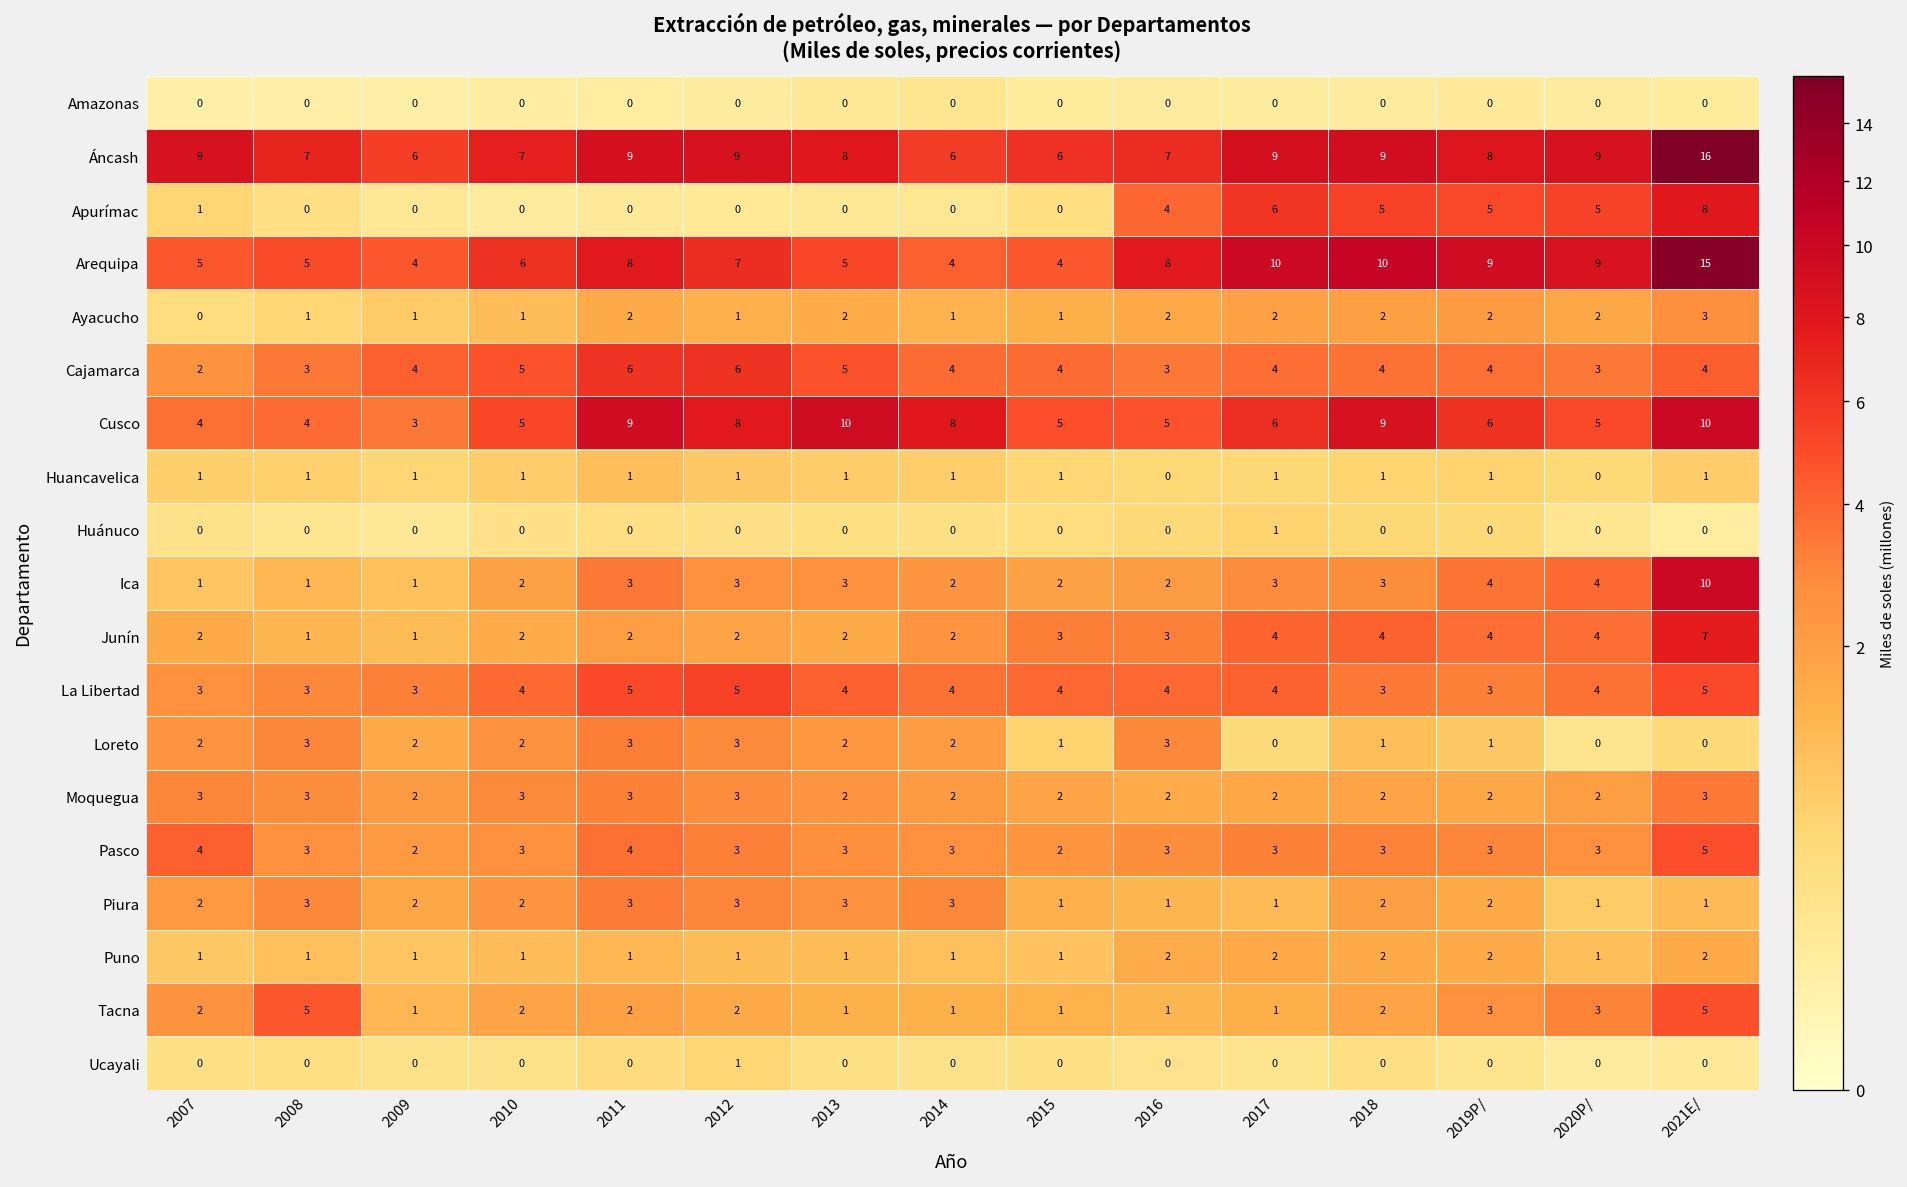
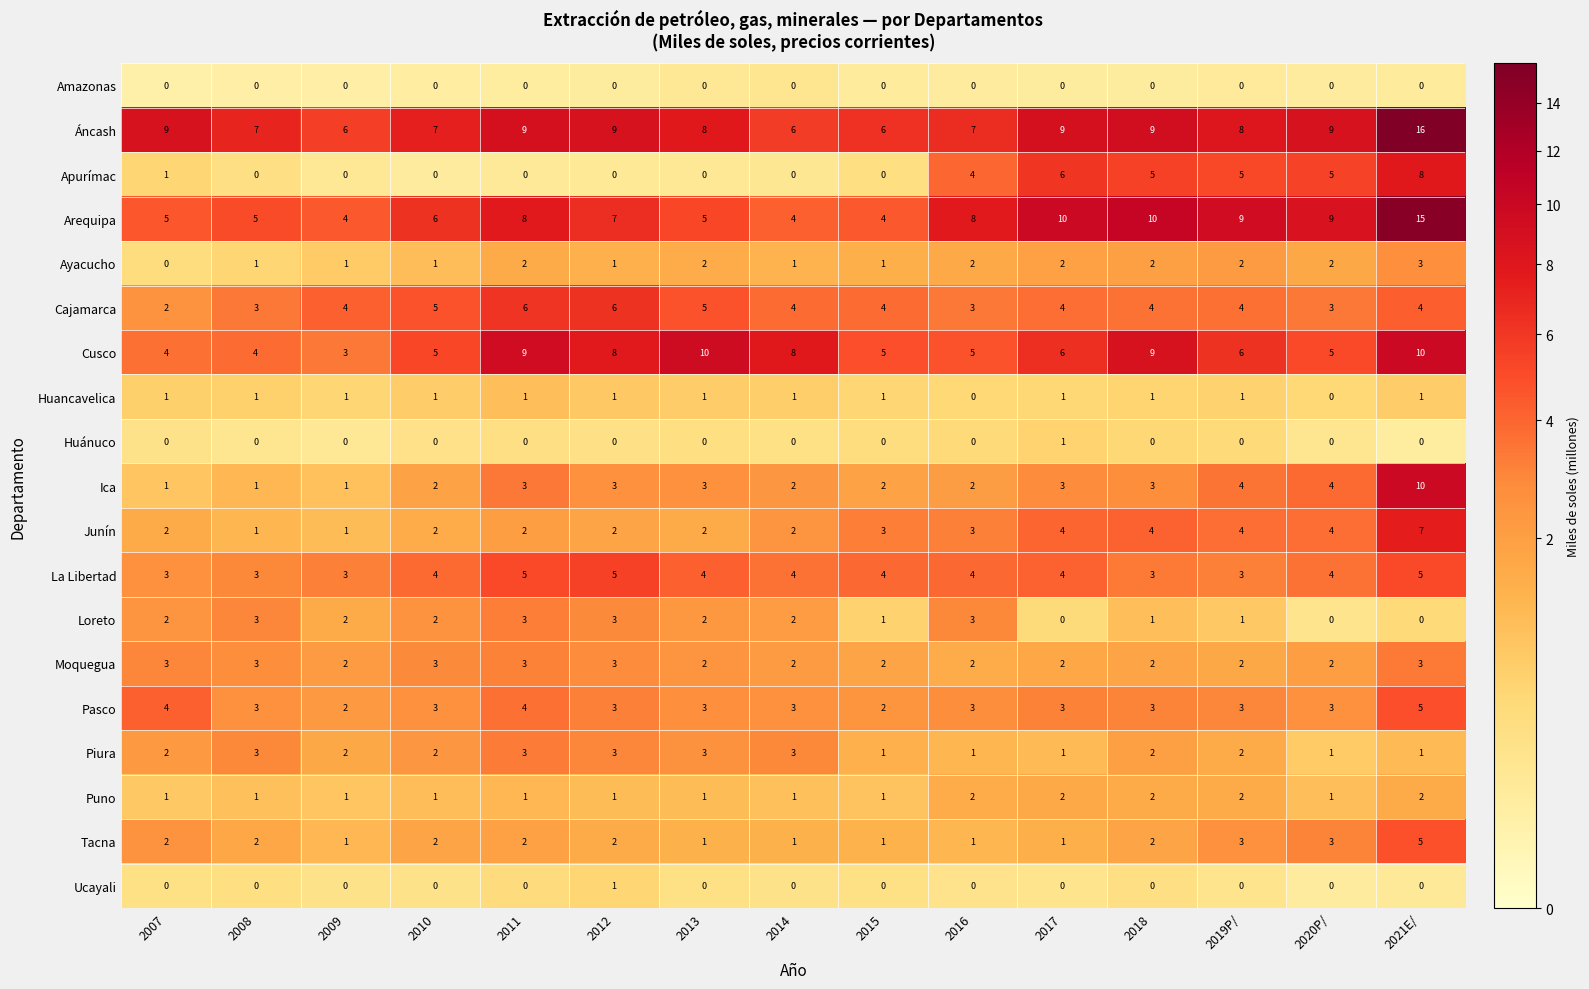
  {
    "Tacna": {
      "2007": 2,
-     "2008": 5,
+     "2008": 2,
      "2009": 1,
      "2010": 2,
      "2011": 2,
      "2012": 2,
      "2013": 1,
      "2014": 1,
      "2015": 1,
      "2016": 1,
      "2017": 1,
      "2018": 2,
      "2019P/": 3,
      "2020P/": 3,
      "2021E/": 5
    }
  }
